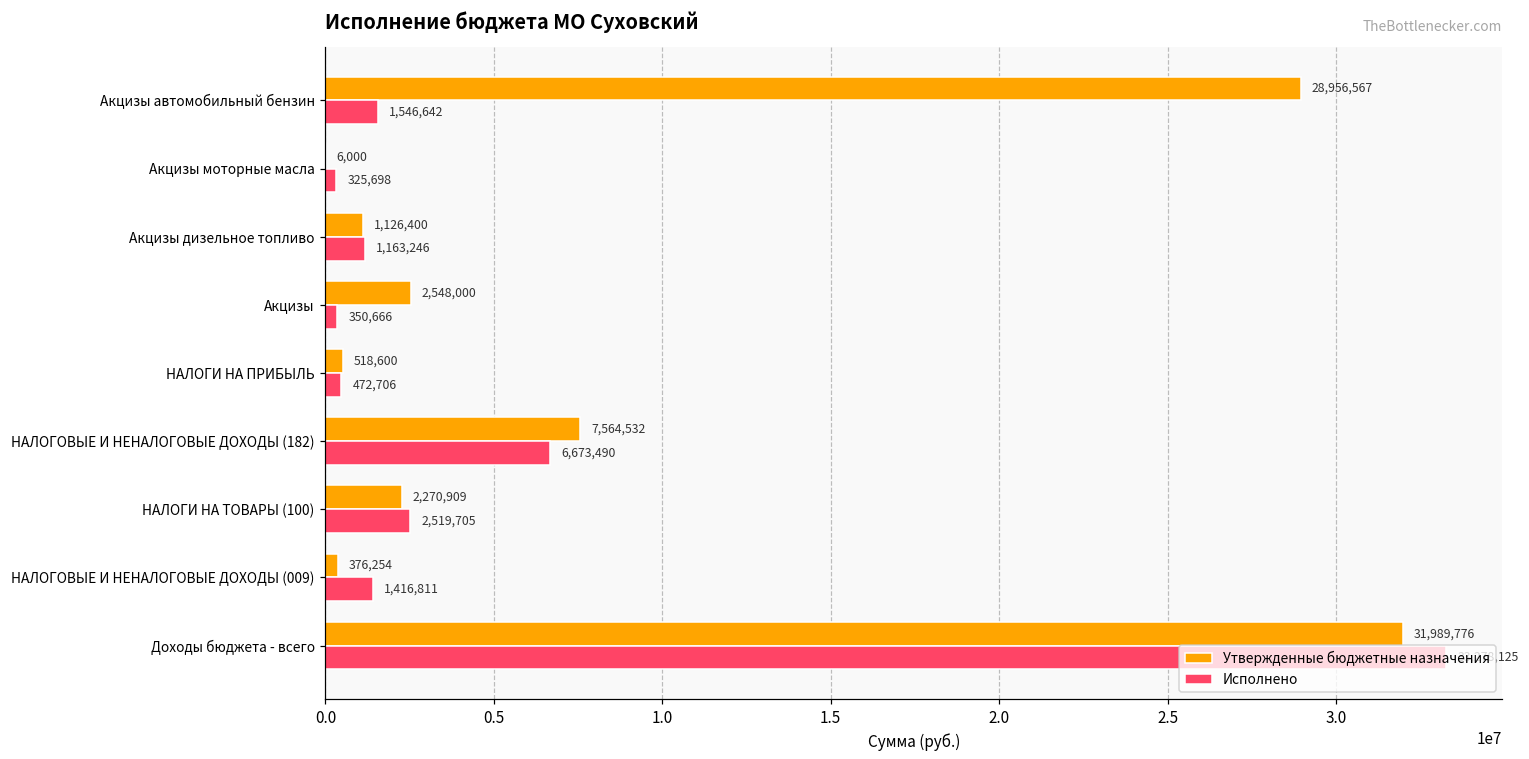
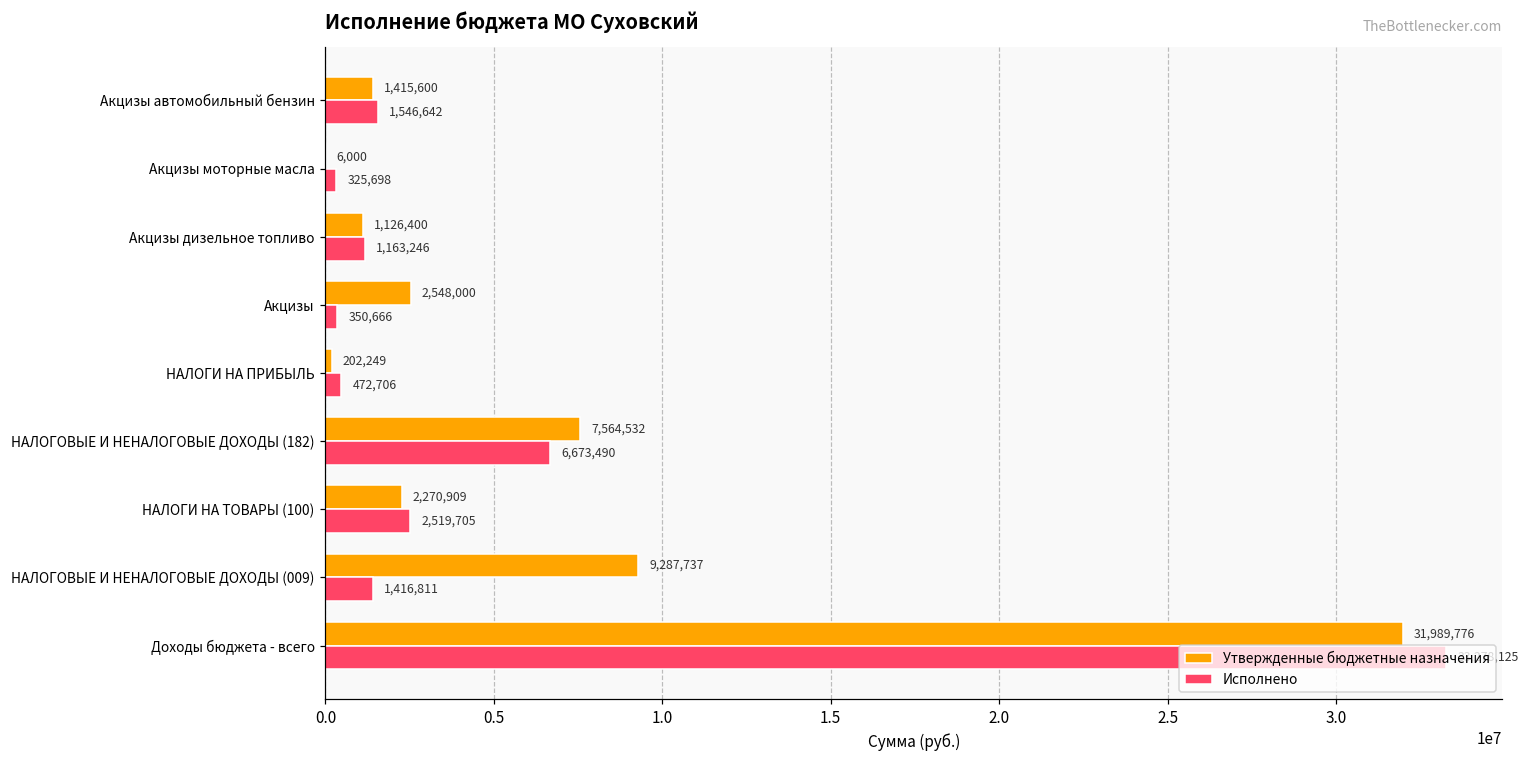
  {
    "Утвержденные бюджетные назначения": {
-     "Акцизы автомобильный бензин": "28,956,567",
+     "Акцизы автомобильный бензин": "1,415,600",
      "Акцизы моторные масла": "6,000",
      "Акцизы дизельное топливо": "1,126,400",
      "Акцизы": "2,548,000",
-     "НАЛОГИ НА ПРИБЫЛЬ": "518,600",
+     "НАЛОГИ НА ПРИБЫЛЬ": "202,249",
      "НАЛОГОВЫЕ И НЕНАЛОГОВЫЕ ДОХОДЫ (182)": "7,564,532",
      "НАЛОГИ НА ТОВАРЫ (100)": "2,270,909",
-     "НАЛОГОВЫЕ И НЕНАЛОГОВЫЕ ДОХОДЫ (009)": "376,254",
+     "НАЛОГОВЫЕ И НЕНАЛОГОВЫЕ ДОХОДЫ (009)": "9,287,737",
      "Доходы бюджета - всего": "31,989,776"
    },
    "Исполнено": {
      "Акцизы автомобильный бензин": "1,546,642",
      "Акцизы моторные масла": "325,698",
      "Акцизы дизельное топливо": "1,163,246",
      "Акцизы": "350,666",
      "НАЛОГИ НА ПРИБЫЛЬ": "472,706",
      "НАЛОГОВЫЕ И НЕНАЛОГОВЫЕ ДОХОДЫ (182)": "6,673,490",
      "НАЛОГИ НА ТОВАРЫ (100)": "2,519,705",
      "НАЛОГОВЫЕ И НЕНАЛОГОВЫЕ ДОХОДЫ (009)": "1,416,811"
    }
  }
